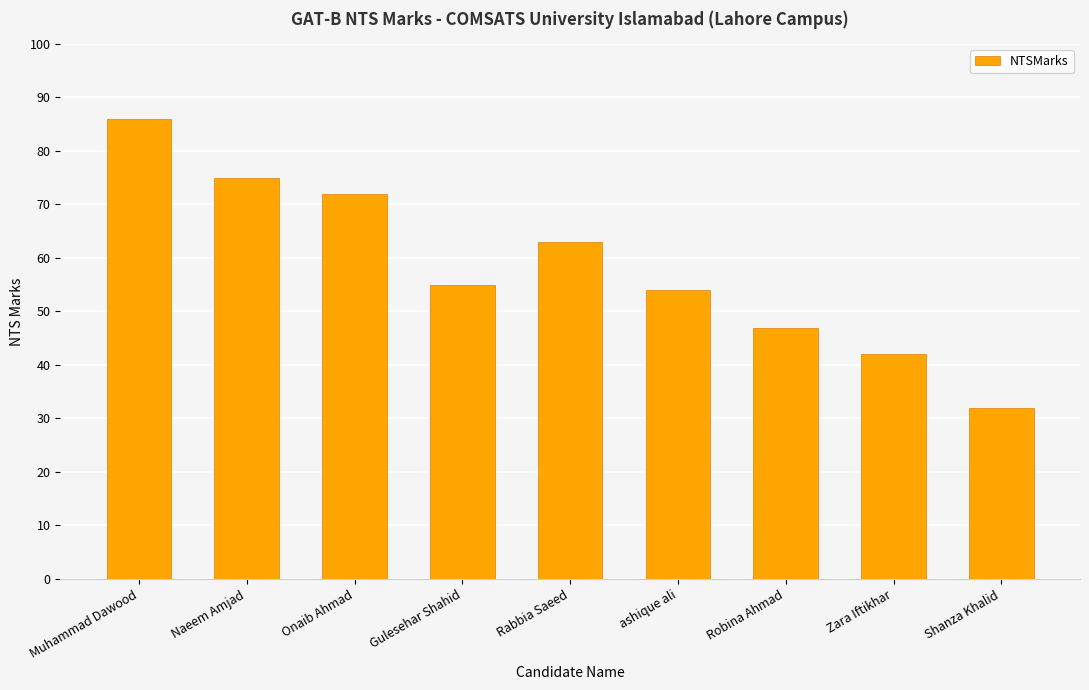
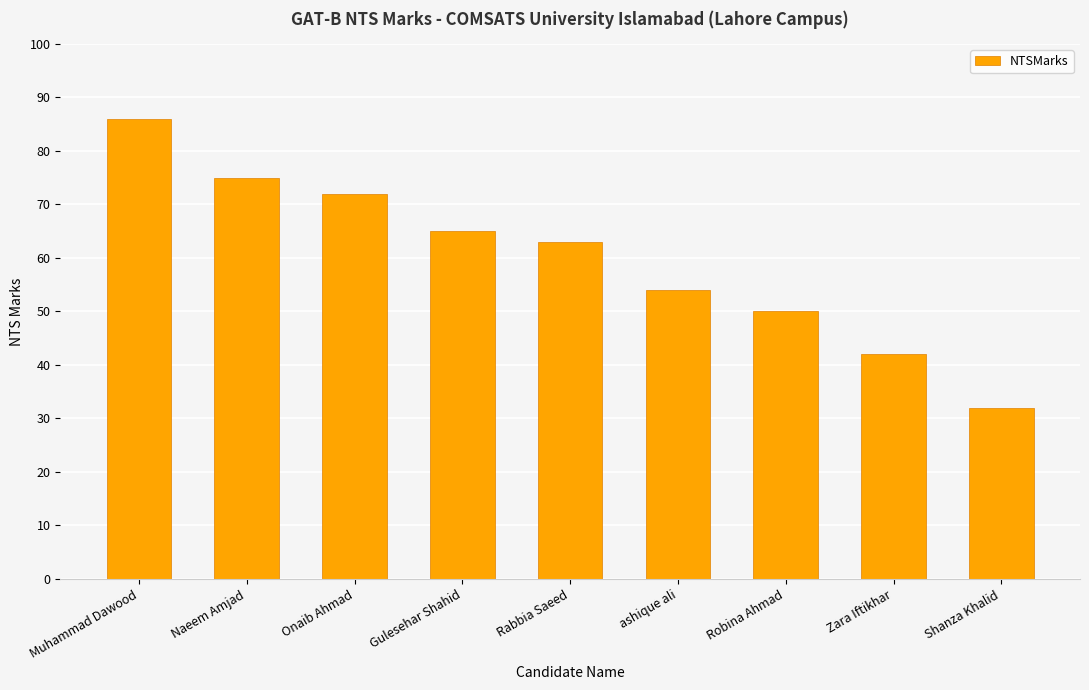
  {
    "Muhammad Dawood": 86,
    "Naeem Amjad": 75,
    "Onaib Ahmad": 72,
-   "Gulesehar Shahid": 55,
+   "Gulesehar Shahid": 65,
    "Rabbia Saeed": 63,
    "ashique ali": 54,
-   "Robina Ahmad": 47,
+   "Robina Ahmad": 50,
    "Zara Iftikhar": 42,
    "Shanza Khalid": 32
  }
